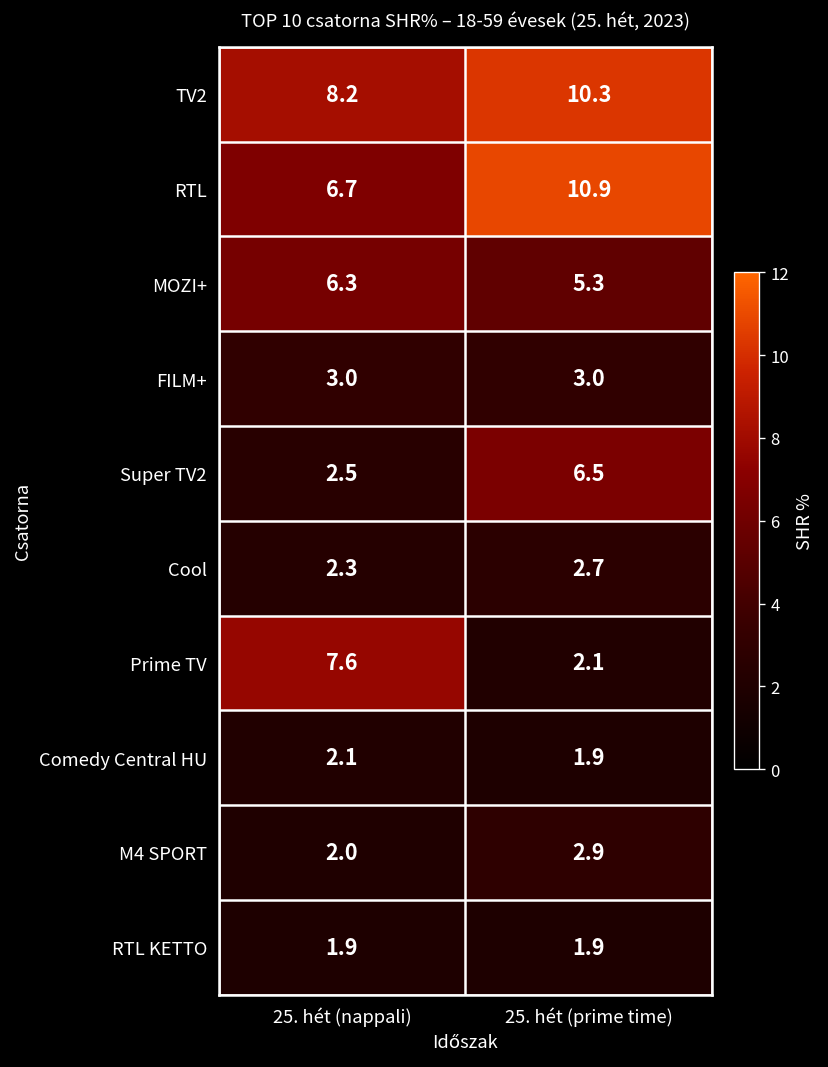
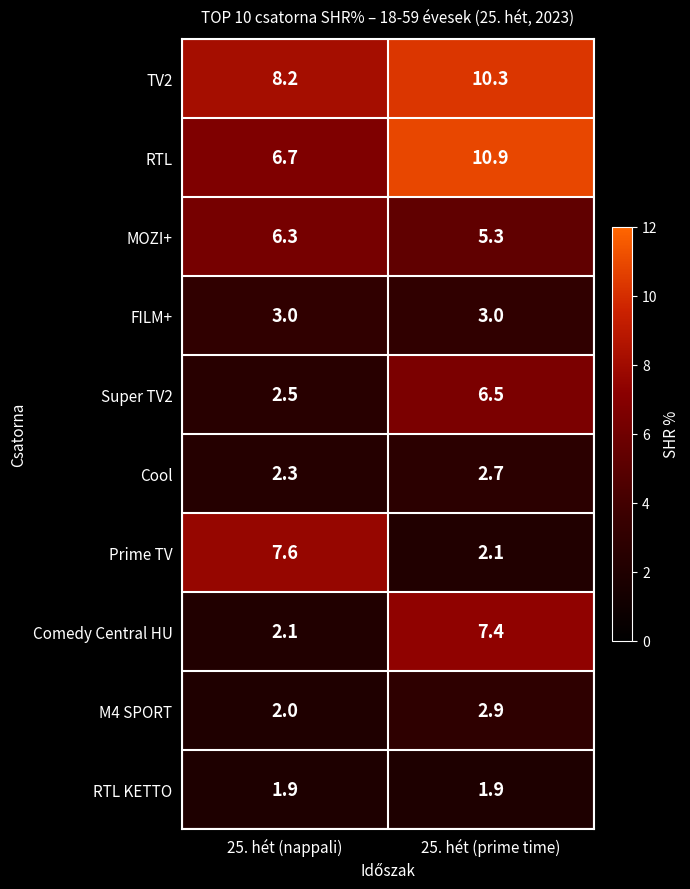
  {
    "TV2": {
      "25. hét (nappali)": 8.2,
      "25. hét (prime time)": 10.3
    },
    "RTL": {
      "25. hét (nappali)": 6.7,
      "25. hét (prime time)": 10.9
    },
    "MOZI+": {
      "25. hét (nappali)": 6.3,
      "25. hét (prime time)": 5.3
    },
    "FILM+": {
      "25. hét (nappali)": 3.0,
      "25. hét (prime time)": 3.0
    },
    "Super TV2": {
      "25. hét (nappali)": 2.5,
      "25. hét (prime time)": 6.5
    },
    "Cool": {
      "25. hét (nappali)": 2.3,
      "25. hét (prime time)": 2.7
    },
    "Prime TV": {
      "25. hét (nappali)": 7.6,
      "25. hét (prime time)": 2.1
    },
    "Comedy Central HU": {
      "25. hét (nappali)": 2.1,
-     "25. hét (prime time)": 1.9
+     "25. hét (prime time)": 7.4
    },
    "M4 SPORT": {
      "25. hét (nappali)": 2.0,
      "25. hét (prime time)": 2.9
    },
    "RTL KETTO": {
      "25. hét (nappali)": 1.9,
      "25. hét (prime time)": 1.9
    }
  }
